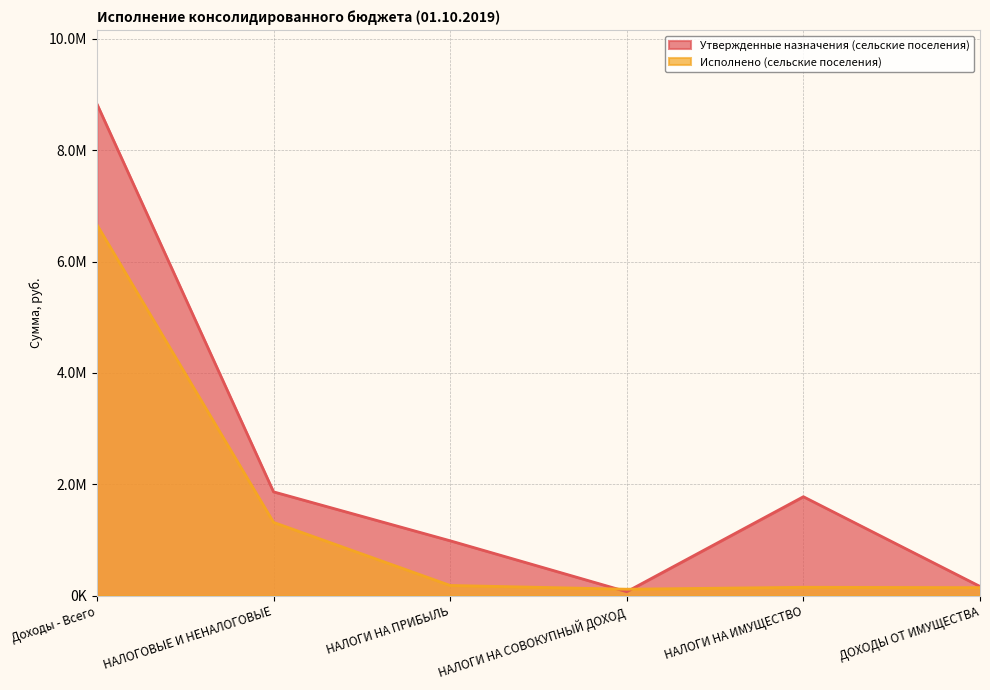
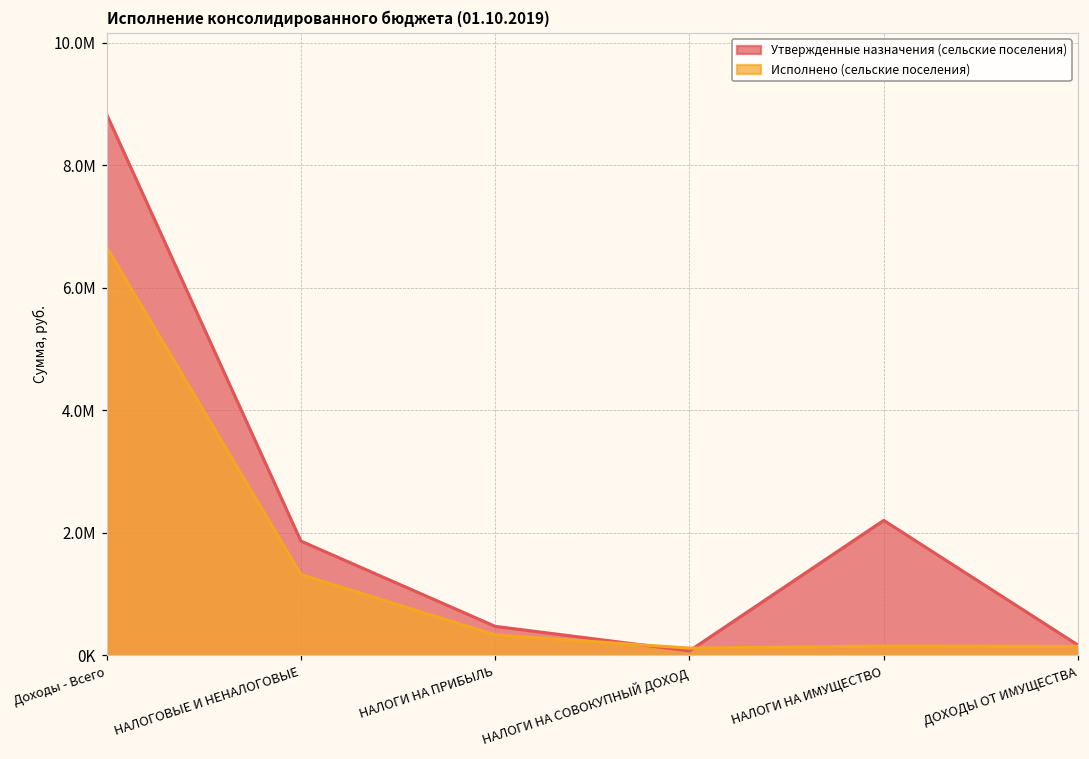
  {
    "Утвержденные назначения (сельские поселения)": {
      "Доходы - Всего": 8800000,
      "НАЛОГОВЫЕ И НЕНАЛОГОВЫЕ": 1900000,
-     "НАЛОГИ НА ПРИБЫЛЬ": 1000000,
-     "НАЛОГИ НА ИМУЩЕСТВО": 1800000
+     "НАЛОГИ НА ПРИБЫЛЬ": 500000,
+     "НАЛОГИ НА ИМУЩЕСТВО": 2200000
    },
    "Исполнено (сельские поселения)": {
      "Доходы - Всего": 6700000,
      "НАЛОГОВЫЕ И НЕНАЛОГОВЫЕ": 1300000,
-     "НАЛОГИ НА ПРИБЫЛЬ": 200000,
+     "НАЛОГИ НА ПРИБЫЛЬ": 300000,
      "НАЛОГИ НА ИМУЩЕСТВО": 100000
    }
  }
